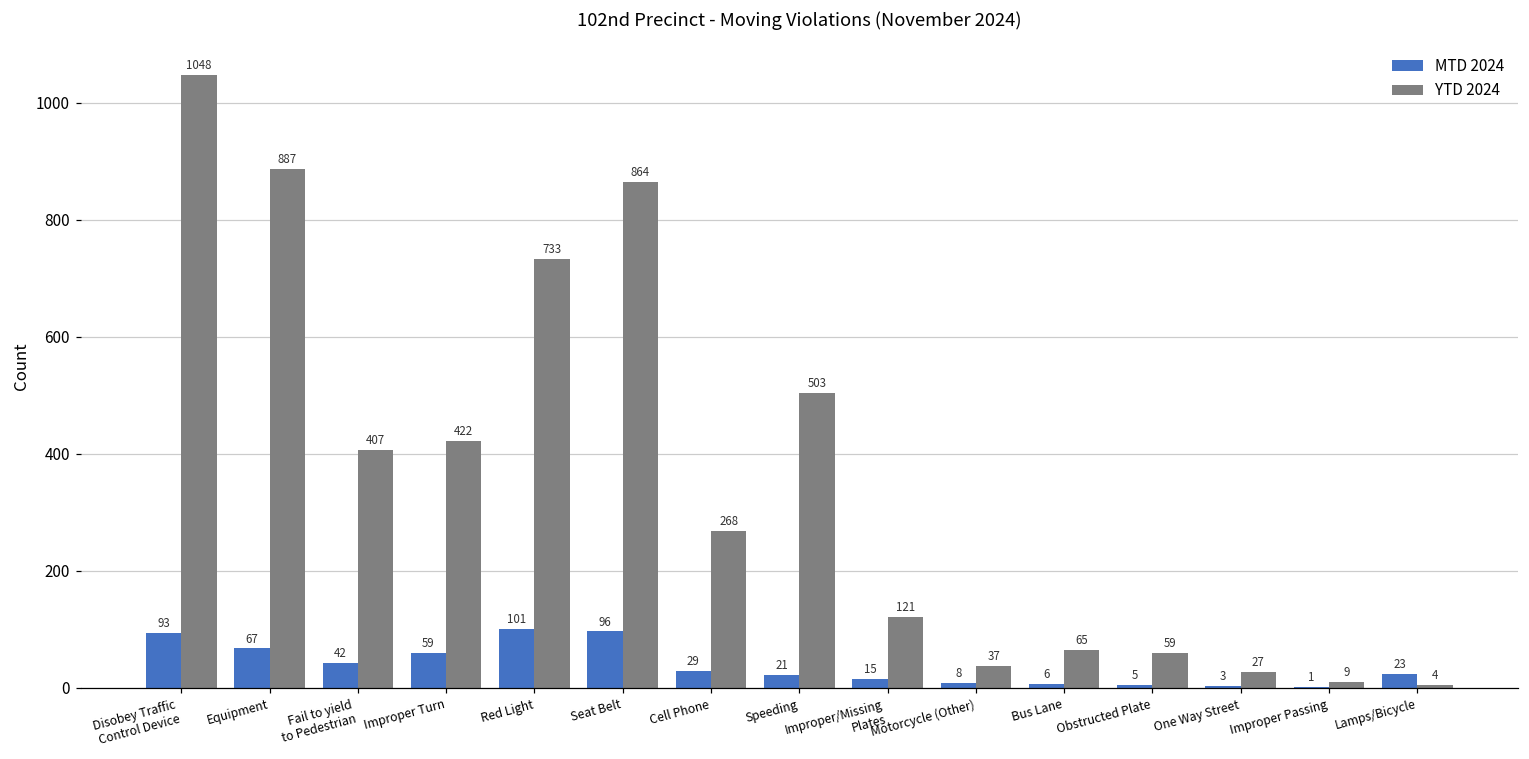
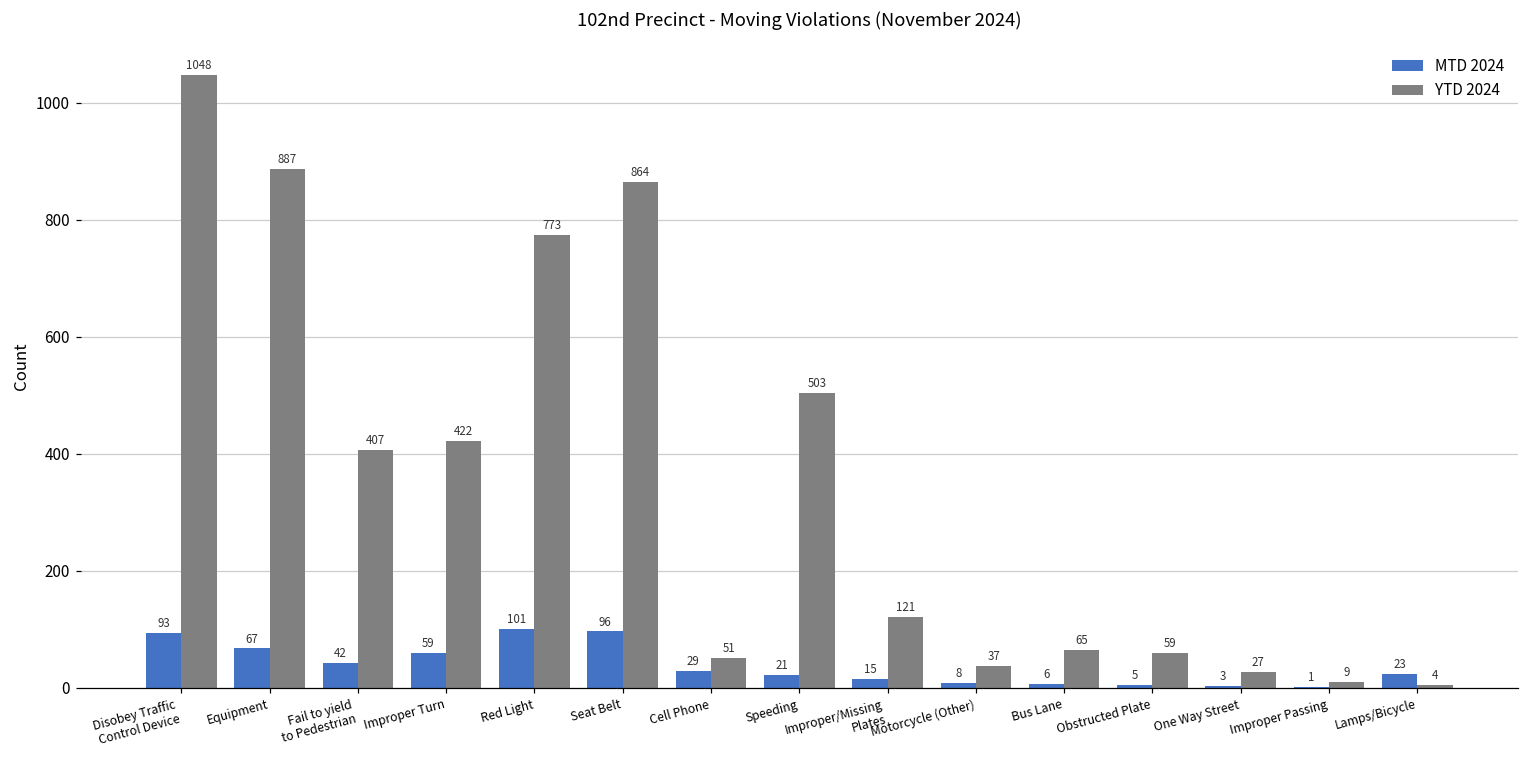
  {
    "MTD 2024": {
      "Disobey Traffic Control Device": 93,
      "Equipment": 67,
      "Fail to yield to Pedestrian": 42,
      "Improper Turn": 59,
      "Red Light": 101,
      "Seat Belt": 96,
      "Cell Phone": 29,
      "Speeding": 21,
      "Improper/Missing Plates": 15,
      "Motorcycle (Other)": 8,
      "Bus Lane": 6,
      "Obstructed Plate": 5,
      "One Way Street": 3,
      "Improper Passing": 1,
      "Lamps/Bicycle": 23
    },
    "YTD 2024": {
      "Disobey Traffic Control Device": 1048,
      "Equipment": 887,
      "Fail to yield to Pedestrian": 407,
      "Improper Turn": 422,
-     "Red Light": 733,
+     "Red Light": 773,
      "Seat Belt": 864,
-     "Cell Phone": 268,
+     "Cell Phone": 51,
      "Speeding": 503,
      "Improper/Missing Plates": 121,
      "Motorcycle (Other)": 37,
      "Bus Lane": 65,
      "Obstructed Plate": 59,
      "One Way Street": 27,
      "Improper Passing": 9,
      "Lamps/Bicycle": 4
    }
  }
